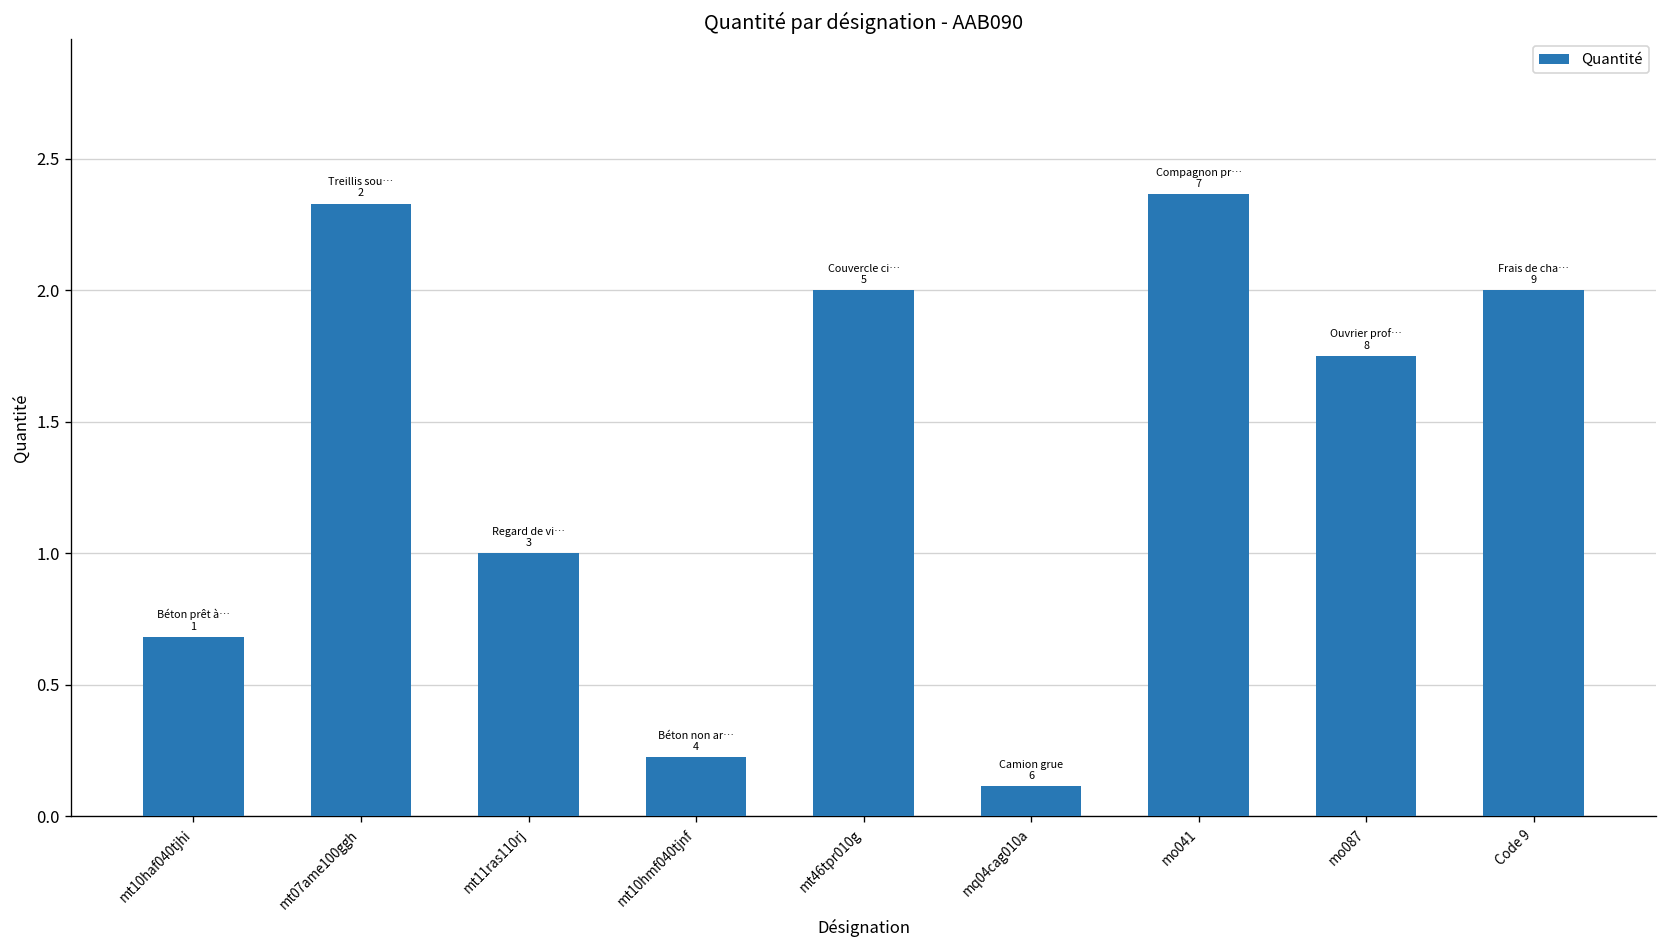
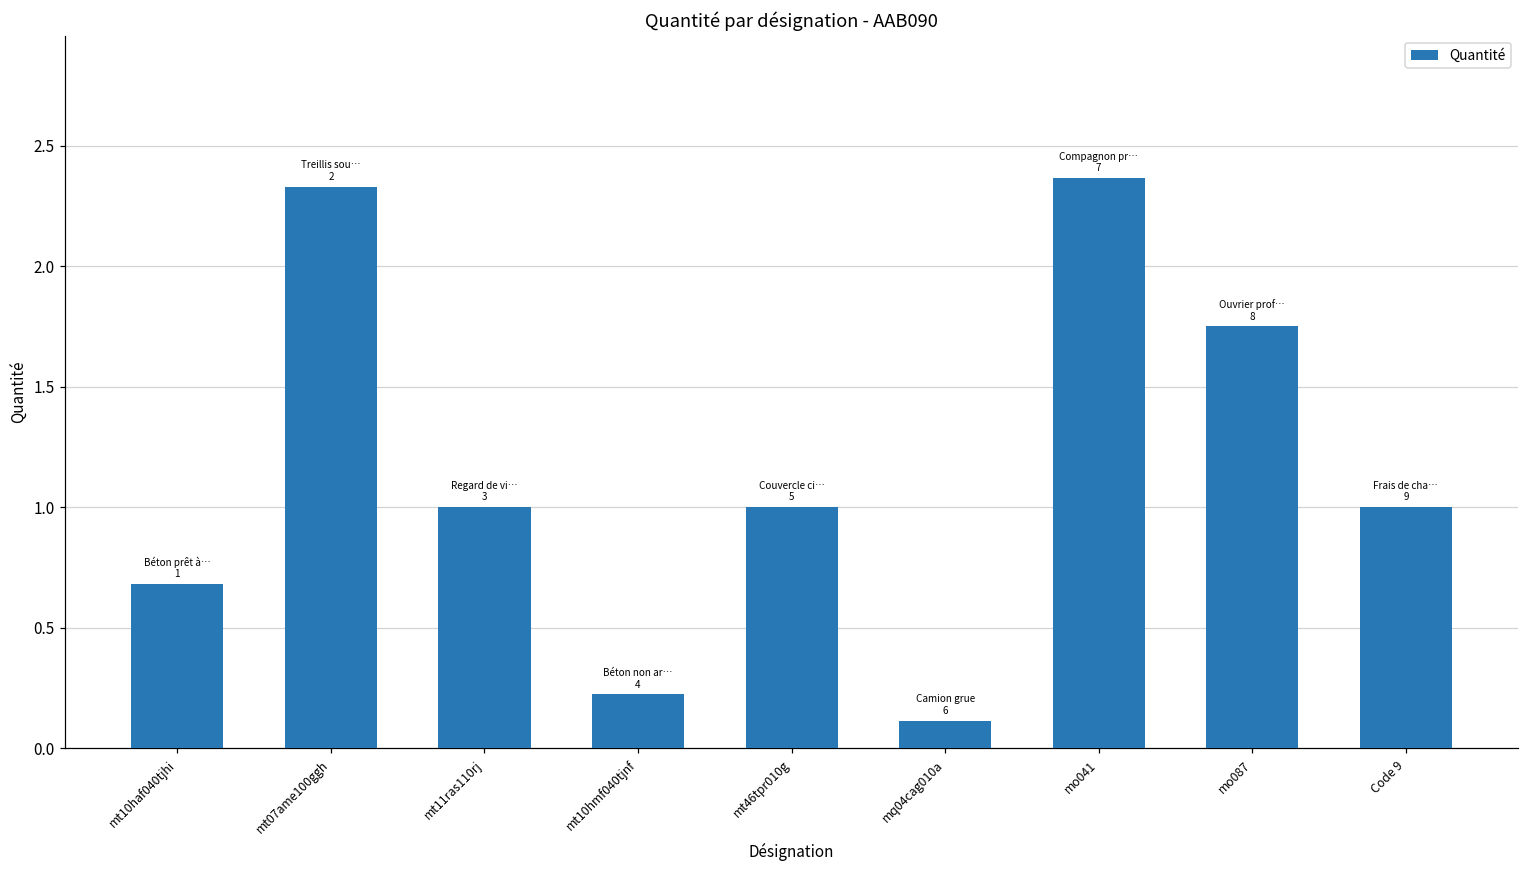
  {
-   "mt46tpr010g": 2,
-   "Code 9": 2
+   "mt46tpr010g": 1,
+   "Code 9": 1
  }
